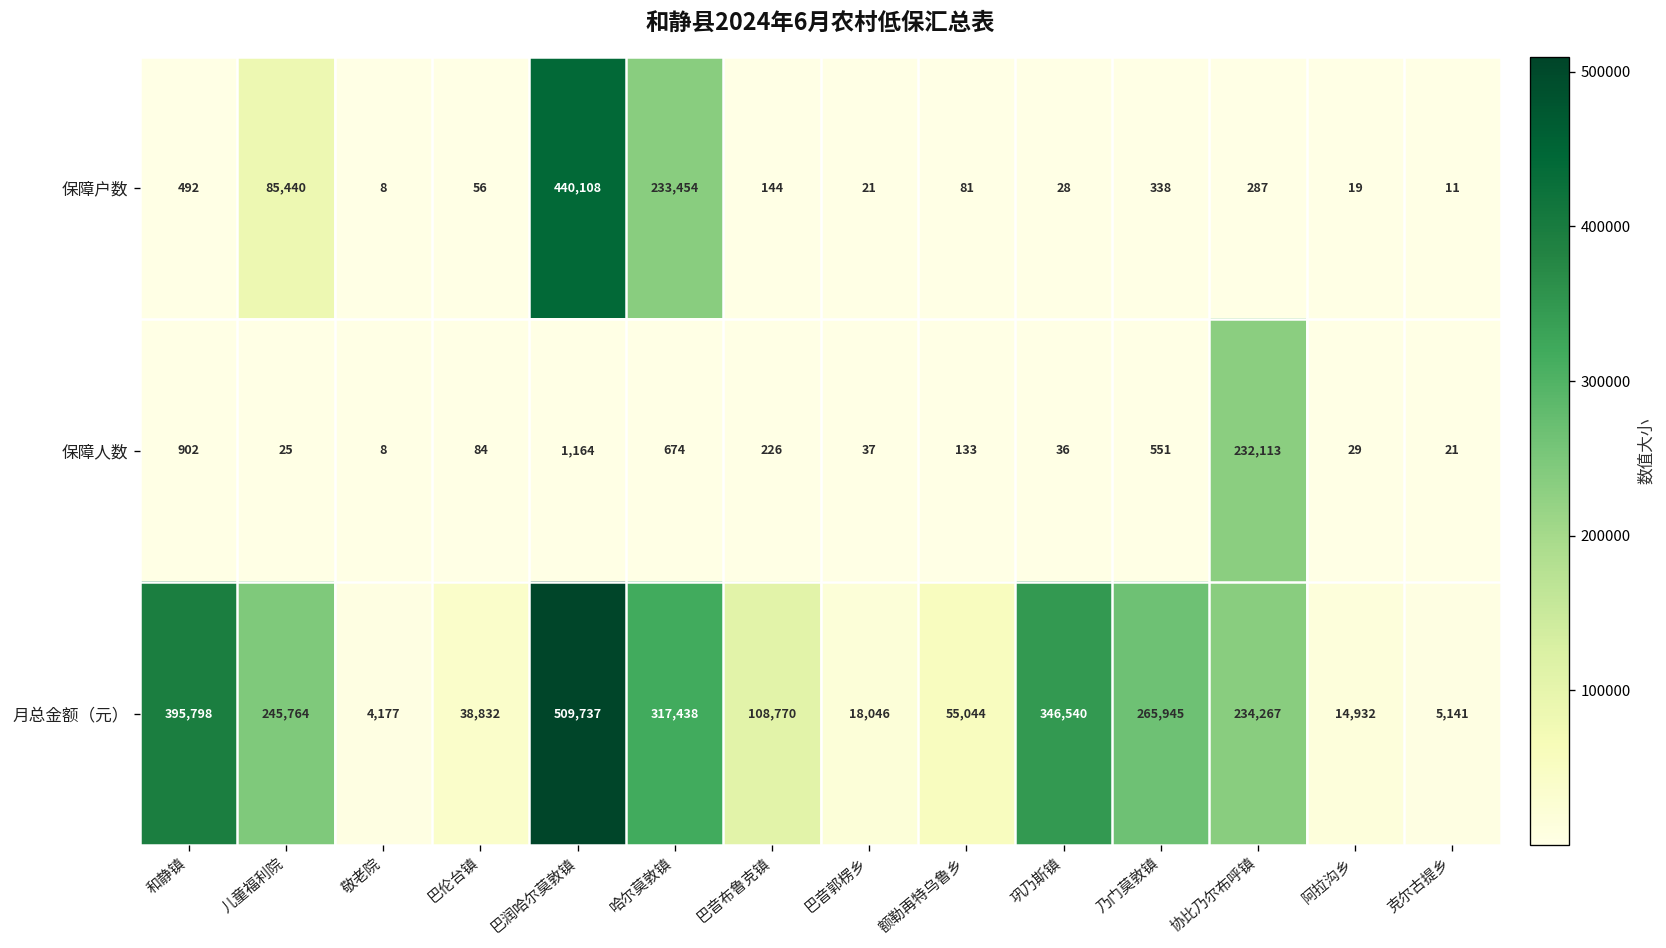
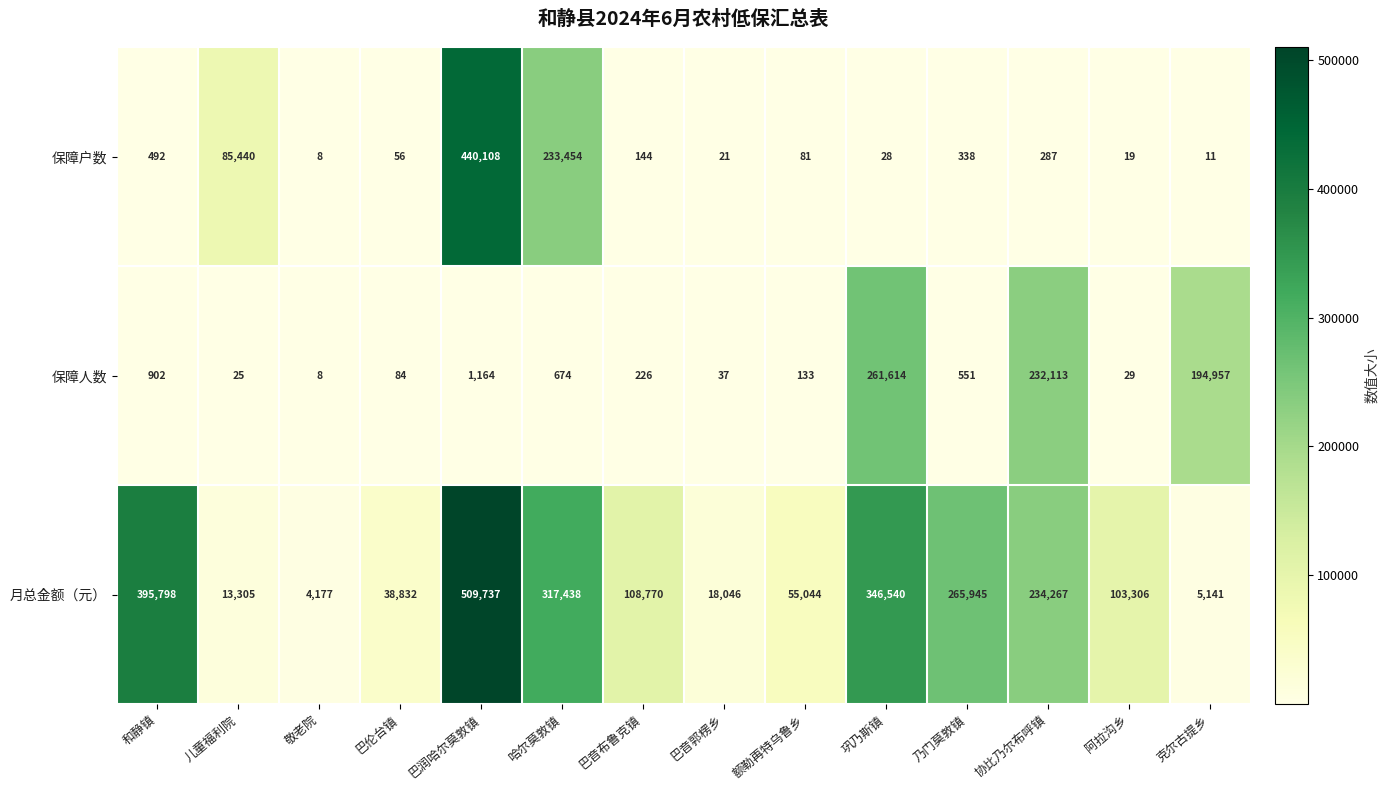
  {
    "保障户数": {
      "和静镇": "492",
      "儿童福利院": "85,440",
      "敬老院": "8",
      "巴伦台镇": "56",
      "巴润哈尔莫敦镇": "440,108",
      "哈尔莫敦镇": "233,454",
      "巴音布鲁克镇": "144",
      "巴音郭楞乡": "21",
      "额勒再特乌鲁乡": "81",
      "巩乃斯镇": "28",
      "乃门莫敦镇": "338",
      "协比乃尔布呼镇": "287",
      "阿拉沟乡": "19",
      "克尔古提乡": "11"
    },
    "保障人数": {
      "和静镇": "902",
      "儿童福利院": "25",
      "敬老院": "8",
      "巴伦台镇": "84",
      "巴润哈尔莫敦镇": "1,164",
      "哈尔莫敦镇": "674",
      "巴音布鲁克镇": "226",
      "巴音郭楞乡": "37",
      "额勒再特乌鲁乡": "133",
-     "巩乃斯镇": "36",
+     "巩乃斯镇": "261,614",
      "乃门莫敦镇": "551",
      "协比乃尔布呼镇": "232,113",
      "阿拉沟乡": "29",
-     "克尔古提乡": "21"
+     "克尔古提乡": "194,957"
    },
    "月总金额（元）": {
      "和静镇": "395,798",
-     "儿童福利院": "245,764",
+     "儿童福利院": "13,305",
      "敬老院": "4,177",
      "巴伦台镇": "38,832",
      "巴润哈尔莫敦镇": "509,737",
      "哈尔莫敦镇": "317,438",
      "巴音布鲁克镇": "108,770",
      "巴音郭楞乡": "18,046",
      "额勒再特乌鲁乡": "55,044",
      "巩乃斯镇": "346,540",
      "乃门莫敦镇": "265,945",
      "协比乃尔布呼镇": "234,267",
-     "阿拉沟乡": "14,932",
+     "阿拉沟乡": "103,306",
      "克尔古提乡": "5,141"
    }
  }
